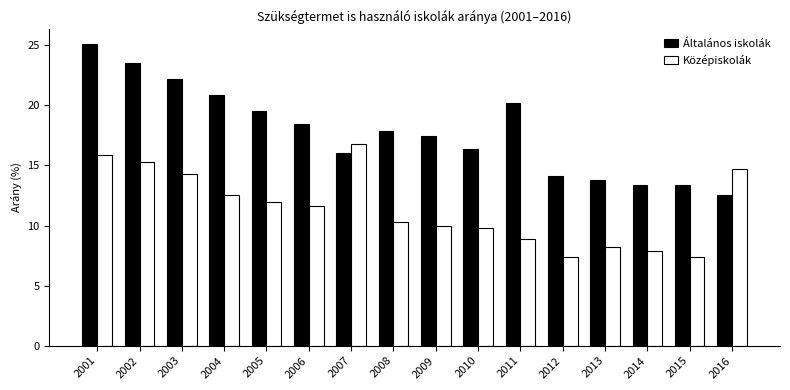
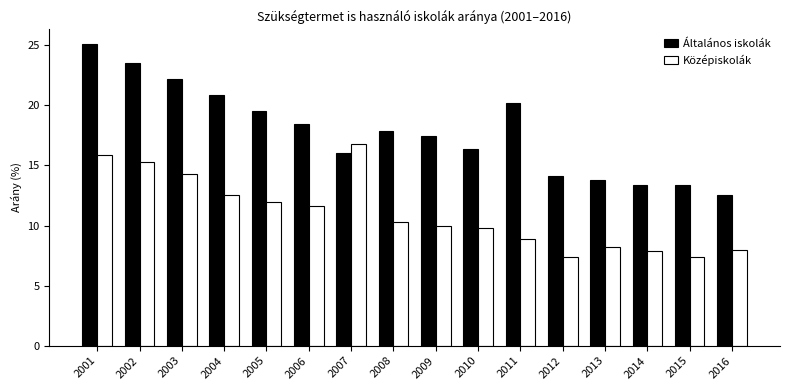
  {
    "Általános iskolák": {
      "2001": 25.1,
      "2002": 23.5,
      "2003": 22.2,
      "2004": 20.8,
      "2005": 19.6,
      "2006": 18.5,
      "2007": 16.1,
      "2008": 17.9,
      "2009": 17.4,
      "2010": 16.4,
      "2011": 20.2,
      "2012": 14.1,
      "2013": 13.7,
      "2014": 13.4,
      "2015": 13.4,
      "2016": 12.5
    },
    "Középiskolák": {
      "2001": 15.9,
      "2002": 15.3,
      "2003": 14.3,
      "2004": 12.5,
      "2005": 11.9,
      "2006": 11.6,
      "2007": 16.8,
      "2008": 10.3,
      "2009": 10.0,
      "2010": 9.8,
      "2011": 8.9,
      "2012": 7.4,
      "2013": 8.2,
      "2014": 7.9,
      "2015": 7.4,
-     "2016": 14.7
+     "2016": 8.0
    }
  }
